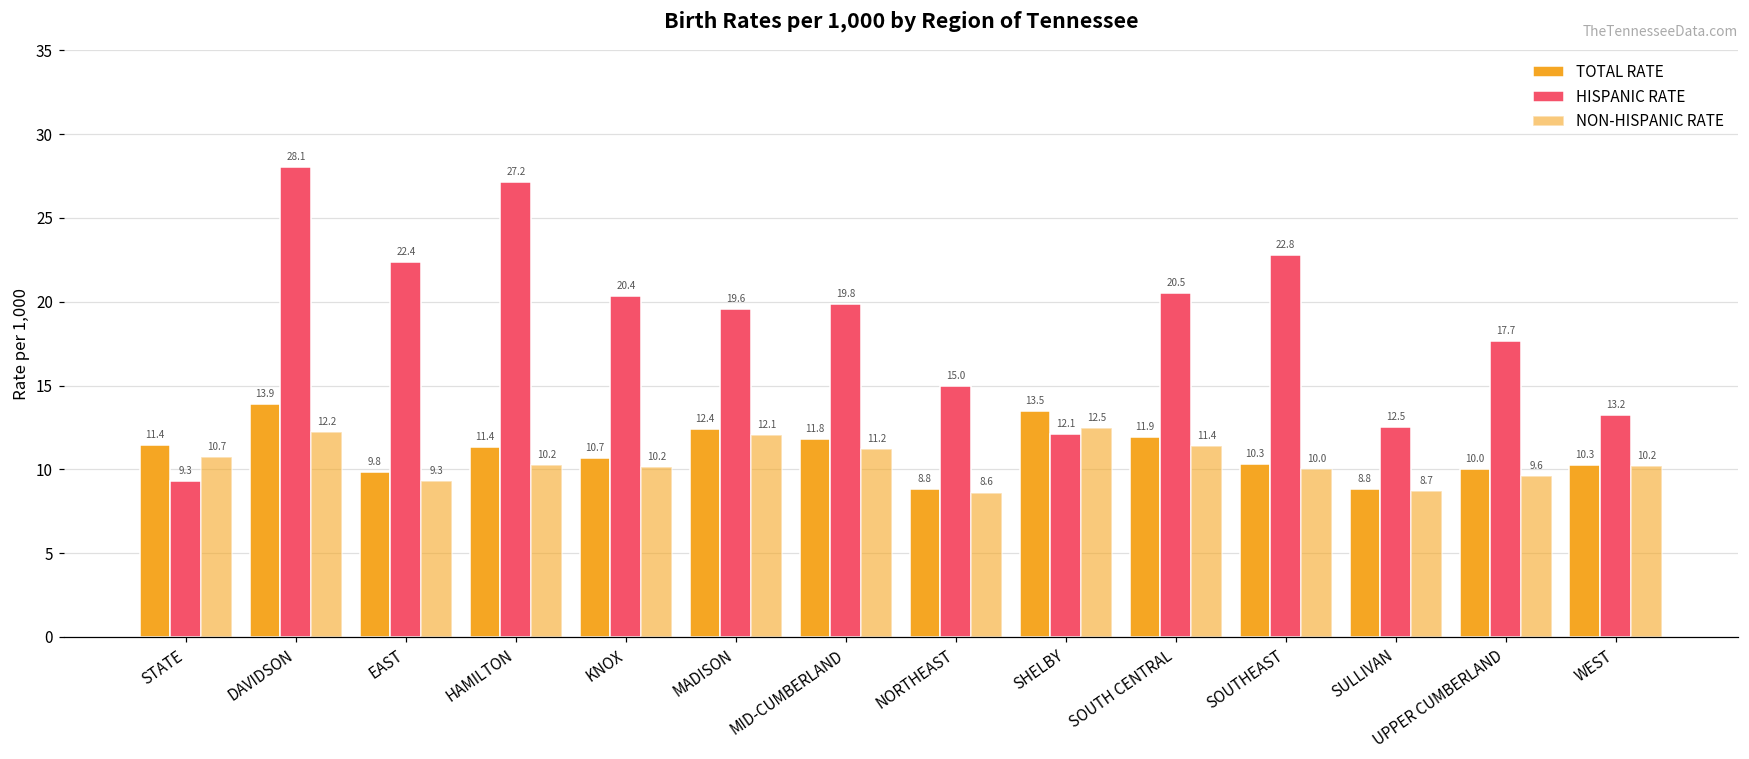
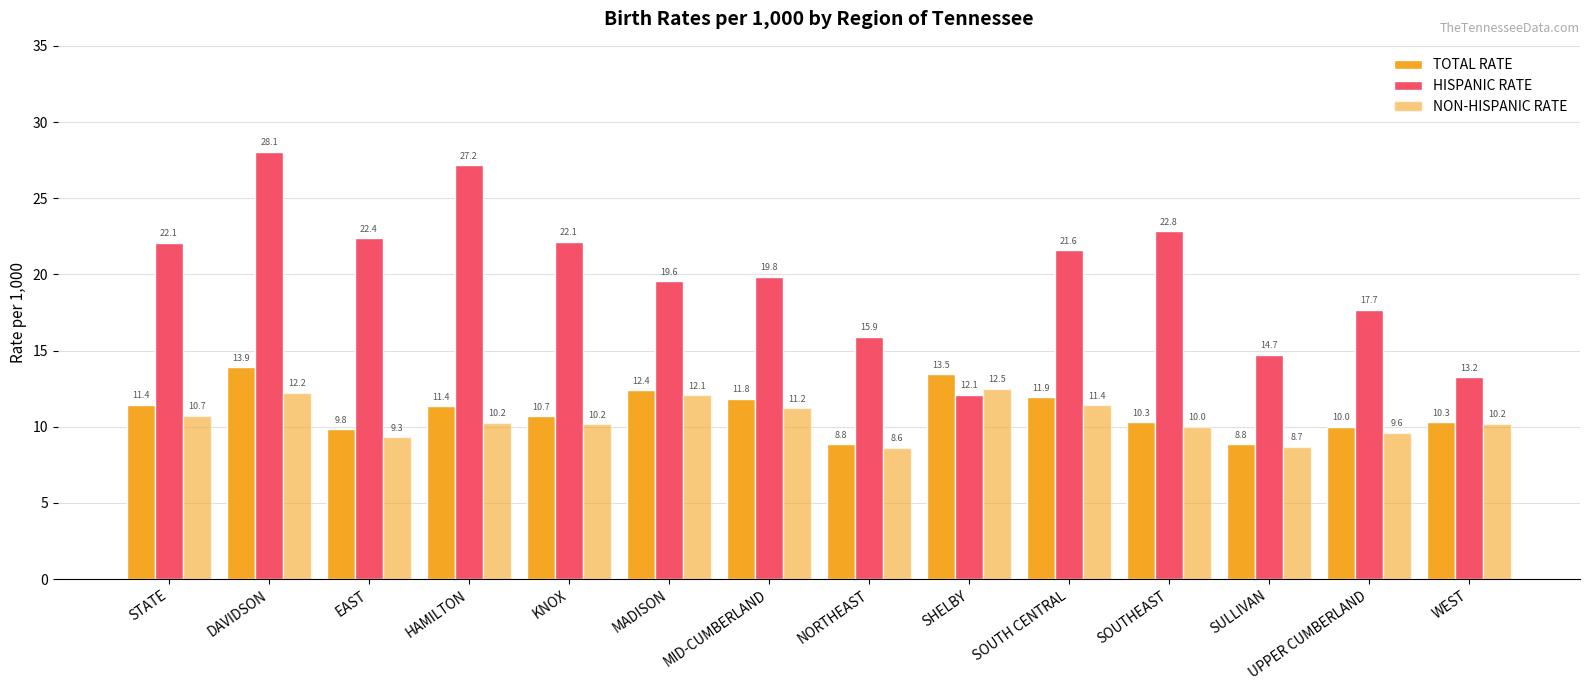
  {
    "HISPANIC RATE": {
-     "STATE": 9.3,
+     "STATE": 22.1,
      "DAVIDSON": 28.1,
      "EAST": 22.4,
      "HAMILTON": 27.2,
-     "KNOX": 20.4,
+     "KNOX": 22.1,
      "MADISON": 19.6,
      "MID-CUMBERLAND": 19.8,
-     "NORTHEAST": 15.0,
+     "NORTHEAST": 15.9,
      "SHELBY": 12.1,
-     "SOUTH CENTRAL": 20.5,
+     "SOUTH CENTRAL": 21.6,
      "SOUTHEAST": 22.8,
-     "SULLIVAN": 12.5,
+     "SULLIVAN": 14.7,
      "UPPER CUMBERLAND": 17.7,
      "WEST": 13.2
    }
  }
